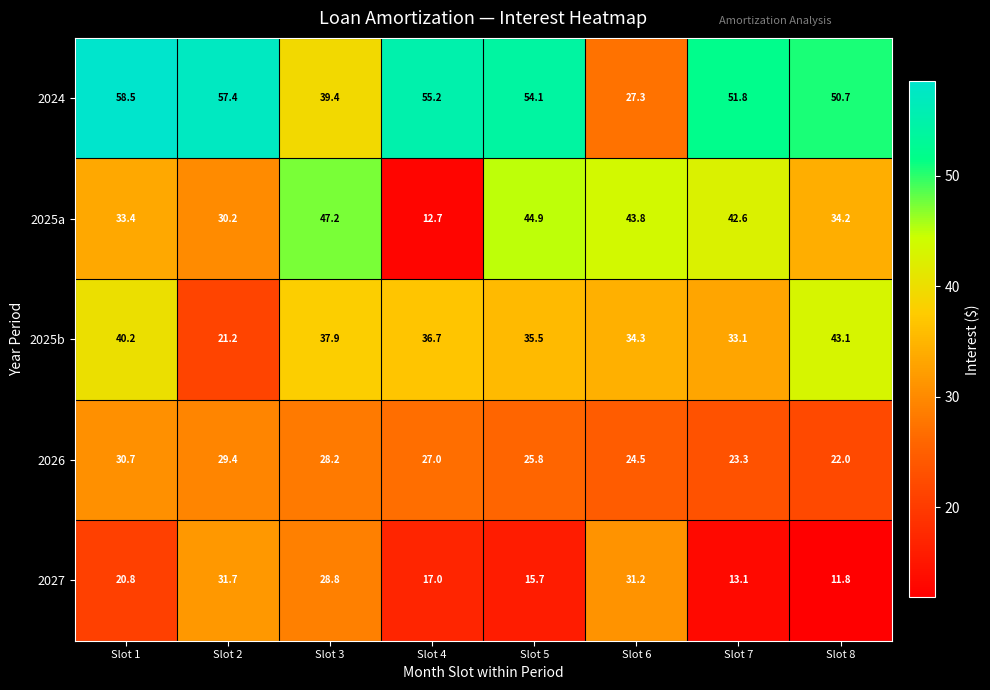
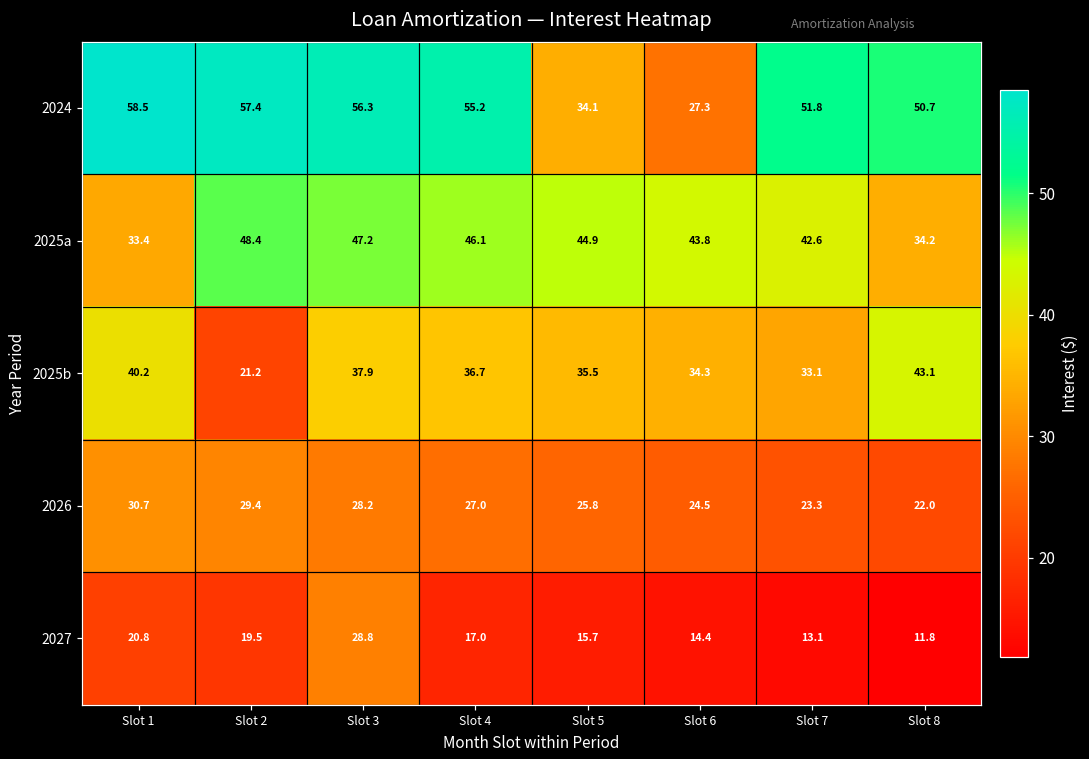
  {
    "2024": {
      "Slot 1": 58.5,
      "Slot 2": 57.4,
-     "Slot 3": 39.4,
+     "Slot 3": 56.3,
      "Slot 4": 55.2,
-     "Slot 5": 54.1,
+     "Slot 5": 34.1,
      "Slot 6": 27.3,
      "Slot 7": 51.8,
      "Slot 8": 50.7
    },
    "2025a": {
      "Slot 1": 33.4,
-     "Slot 2": 30.2,
+     "Slot 2": 48.4,
      "Slot 3": 47.2,
-     "Slot 4": 12.7,
+     "Slot 4": 46.1,
      "Slot 5": 44.9,
      "Slot 6": 43.8,
      "Slot 7": 42.6,
      "Slot 8": 34.2
    },
    "2025b": {
      "Slot 1": 40.2,
      "Slot 2": 21.2,
      "Slot 3": 37.9,
      "Slot 4": 36.7,
      "Slot 5": 35.5,
      "Slot 6": 34.3,
      "Slot 7": 33.1,
      "Slot 8": 43.1
    },
    "2026": {
      "Slot 1": 30.7,
      "Slot 2": 29.4,
      "Slot 3": 28.2,
      "Slot 4": 27.0,
      "Slot 5": 25.8,
      "Slot 6": 24.5,
      "Slot 7": 23.3,
      "Slot 8": 22.0
    },
    "2027": {
      "Slot 1": 20.8,
-     "Slot 2": 31.7,
+     "Slot 2": 19.5,
      "Slot 3": 28.8,
      "Slot 4": 17.0,
      "Slot 5": 15.7,
-     "Slot 6": 31.2,
+     "Slot 6": 14.4,
      "Slot 7": 13.1,
      "Slot 8": 11.8
    }
  }
